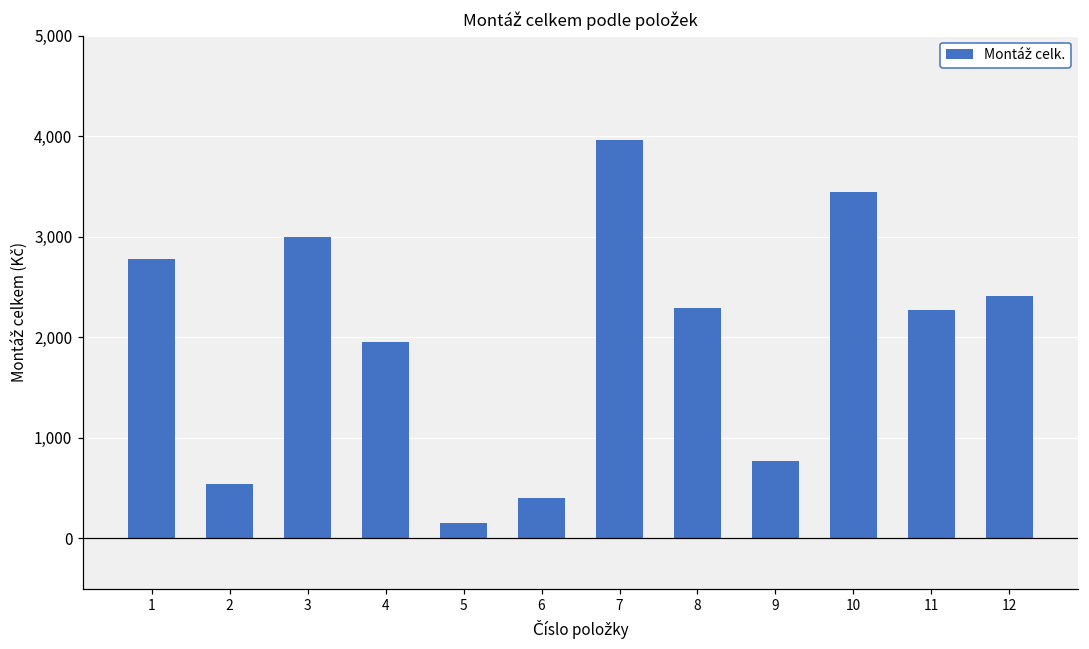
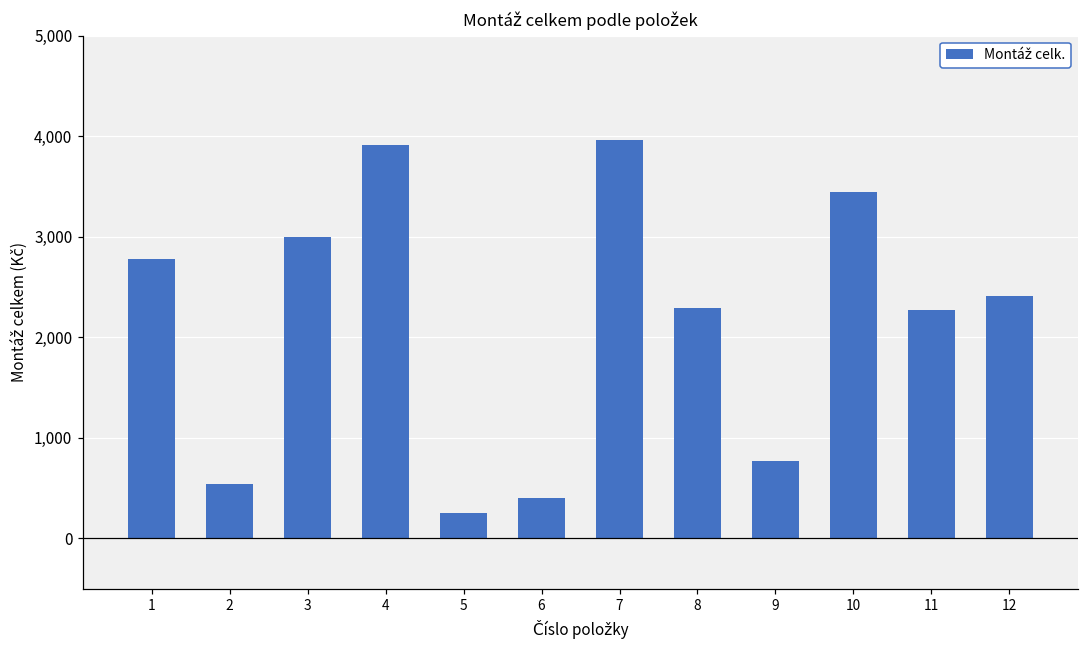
  {
    "1": "2,800",
    "2": "500",
    "3": "3,000",
-   "4": "2,000",
-   "5": "160",
+   "4": "3,900",
+   "5": "250",
    "6": "400",
    "7": "4,000",
    "8": "2,300",
    "9": "800",
    "10": "3,400",
    "11": "2,300",
    "12": "2,400"
  }
